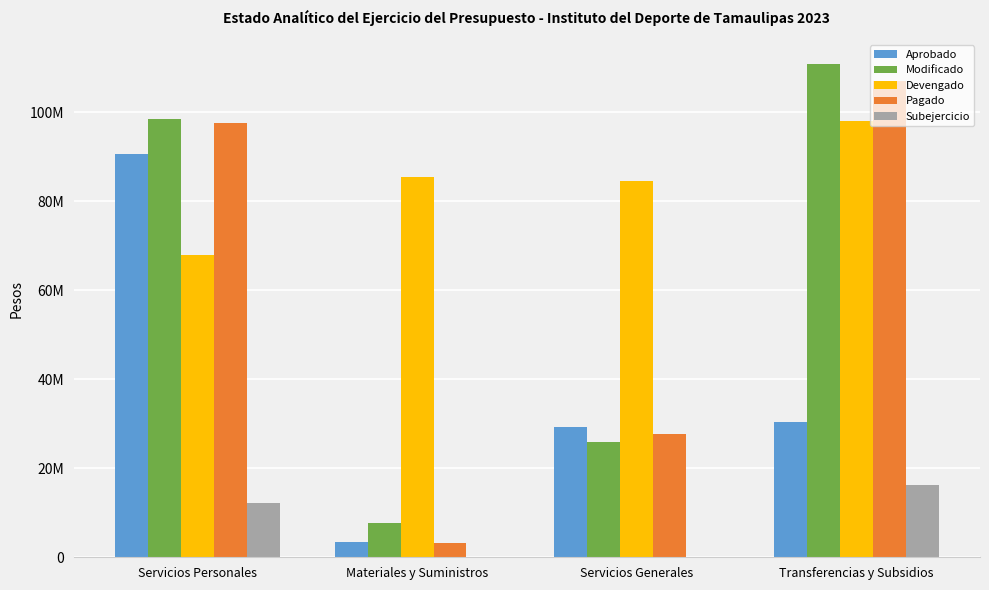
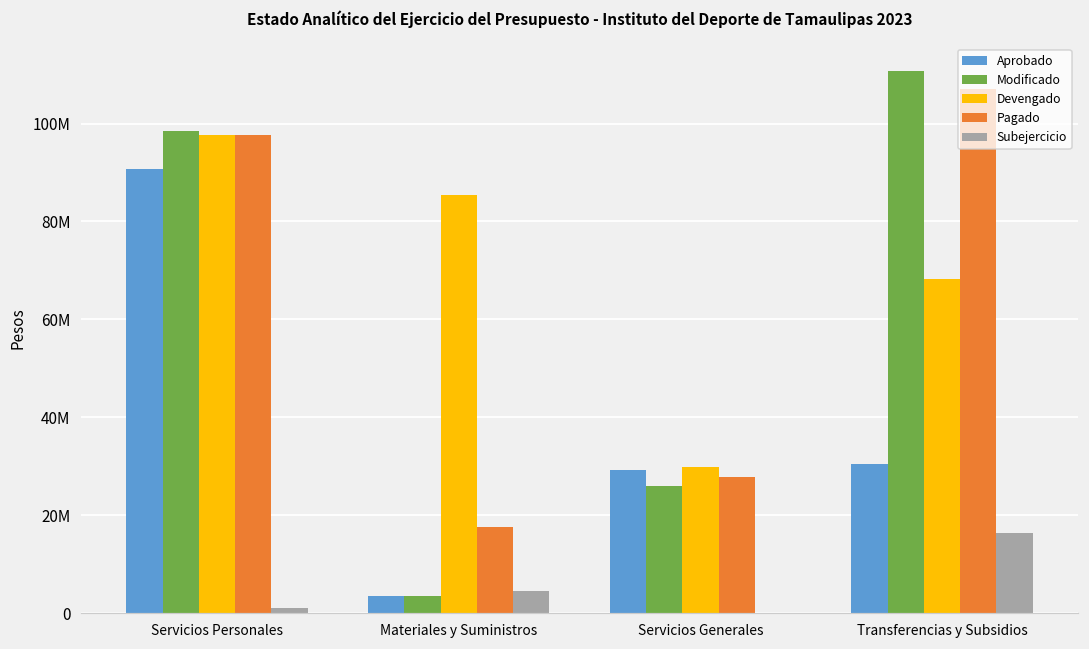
  {
    "Aprobado": {
      "Servicios Personales": 91000000,
      "Materiales y Suministros": 3000000,
      "Servicios Generales": 29000000,
      "Transferencias y Subsidios": 30000000
    },
    "Modificado": {
      "Servicios Personales": 98000000,
-     "Materiales y Suministros": 8000000,
+     "Materiales y Suministros": 3000000,
      "Servicios Generales": 26000000,
      "Transferencias y Subsidios": 111000000
    },
    "Devengado": {
-     "Servicios Personales": 68000000,
+     "Servicios Personales": 98000000,
      "Materiales y Suministros": 85000000,
-     "Servicios Generales": 85000000,
-     "Transferencias y Subsidios": 98000000
+     "Servicios Generales": 30000000,
+     "Transferencias y Subsidios": 68000000
    },
    "Pagado": {
      "Servicios Personales": 98000000,
-     "Materiales y Suministros": 3000000,
+     "Materiales y Suministros": 18000000,
      "Servicios Generales": 28000000
    },
    "Subejercicio": {
-     "Servicios Personales": 12000000,
-     "Materiales y Suministros": 0,
+     "Servicios Personales": 1000000,
+     "Materiales y Suministros": 4000000,
      "Transferencias y Subsidios": 16000000
    }
  }
